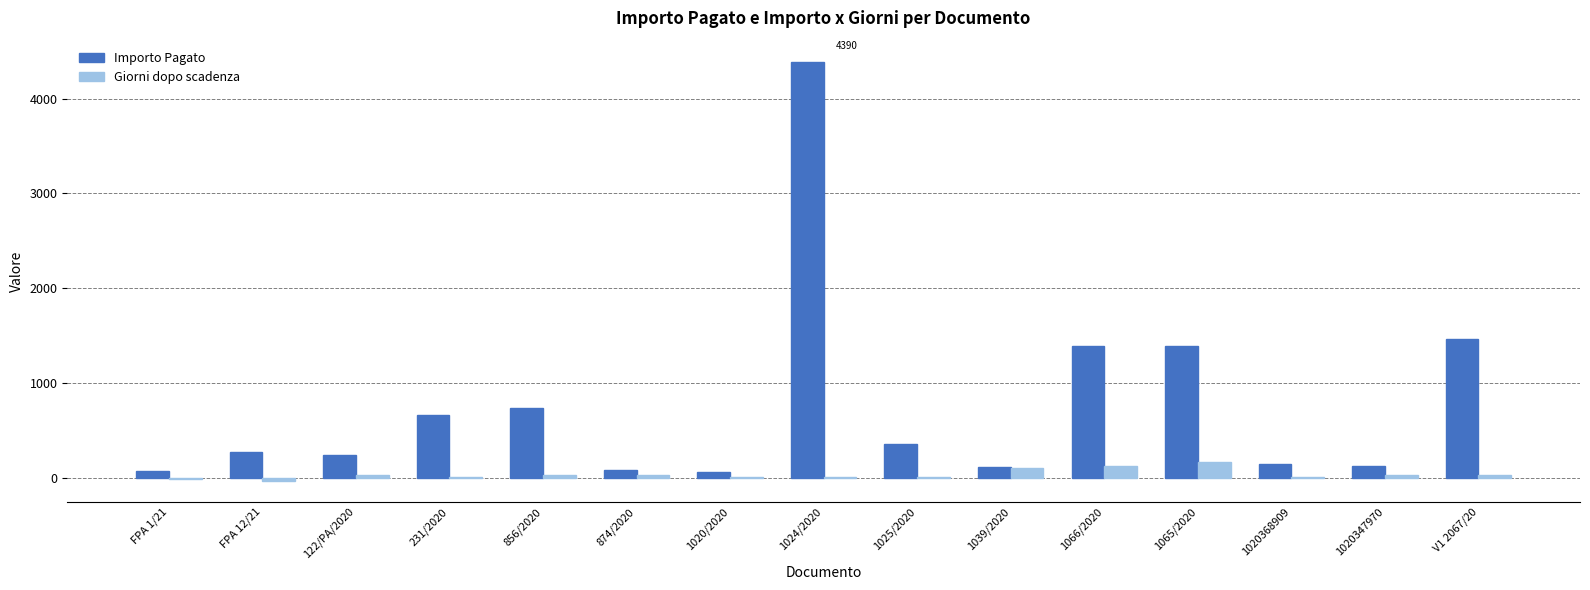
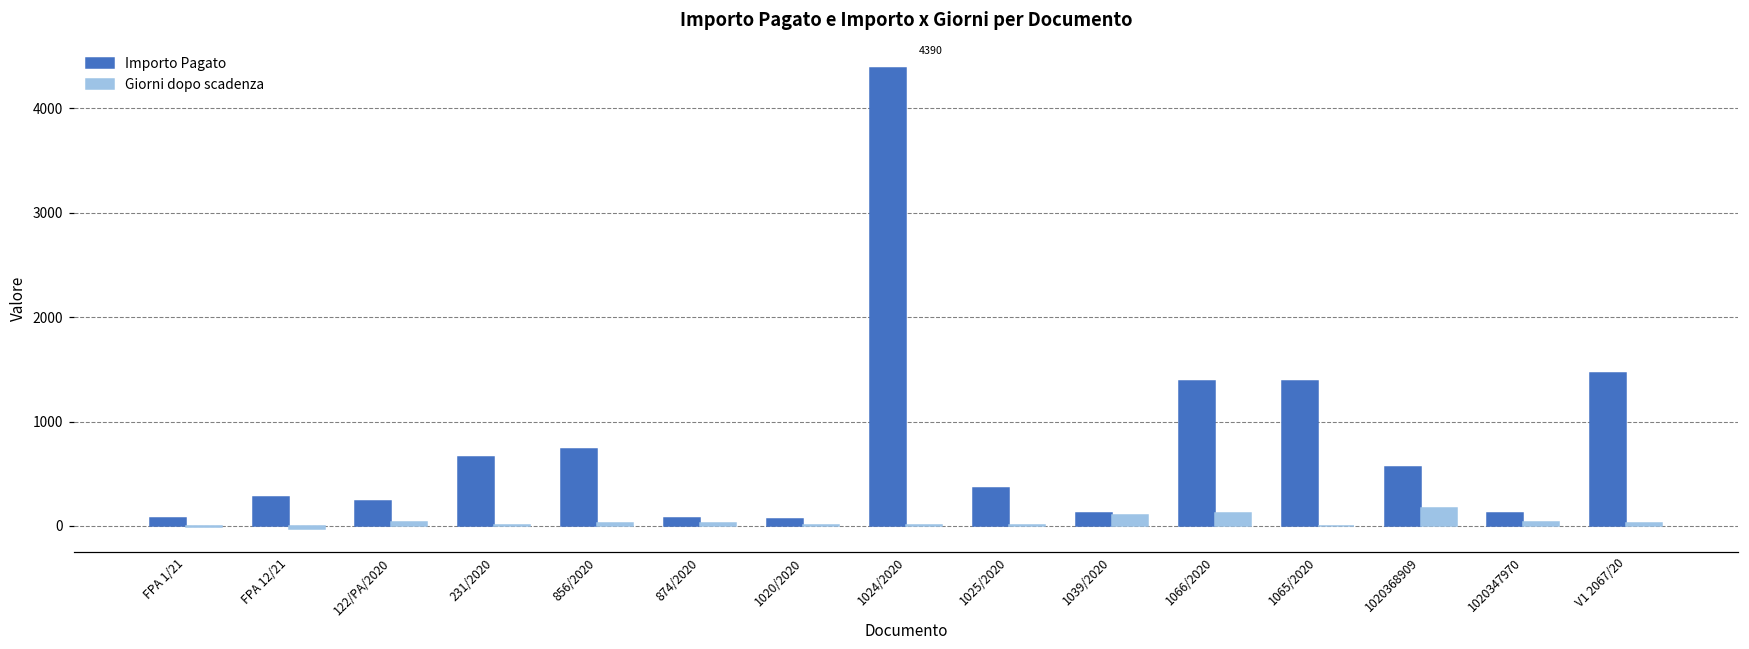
  {
    "Importo Pagato": {
      "FPA 1/21": 100,
      "FPA 12/21": 300,
      "122/PA/2020": 200,
      "231/2020": 700,
      "856/2020": 700,
      "874/2020": 100,
      "1020/2020": 100,
      "1024/2020": 4400,
      "1025/2020": 400,
      "1039/2020": 100,
      "1066/2020": 1400,
      "1065/2020": 1400,
-     "1020368909": 200,
+     "1020368909": 600,
      "1020347970": 100,
      "V1 2067/20": 1500
    },
    "Giorni dopo scadenza": {
      "FPA 12/21": 0,
      "122/PA/2020": 0,
      "856/2020": 0,
      "874/2020": 0,
      "1039/2020": 100,
      "1066/2020": 100,
-     "1065/2020": 200,
-     "1020368909": 0,
+     "1065/2020": 0,
+     "1020368909": 200,
      "1020347970": 0,
      "V1 2067/20": 0
    }
  }
